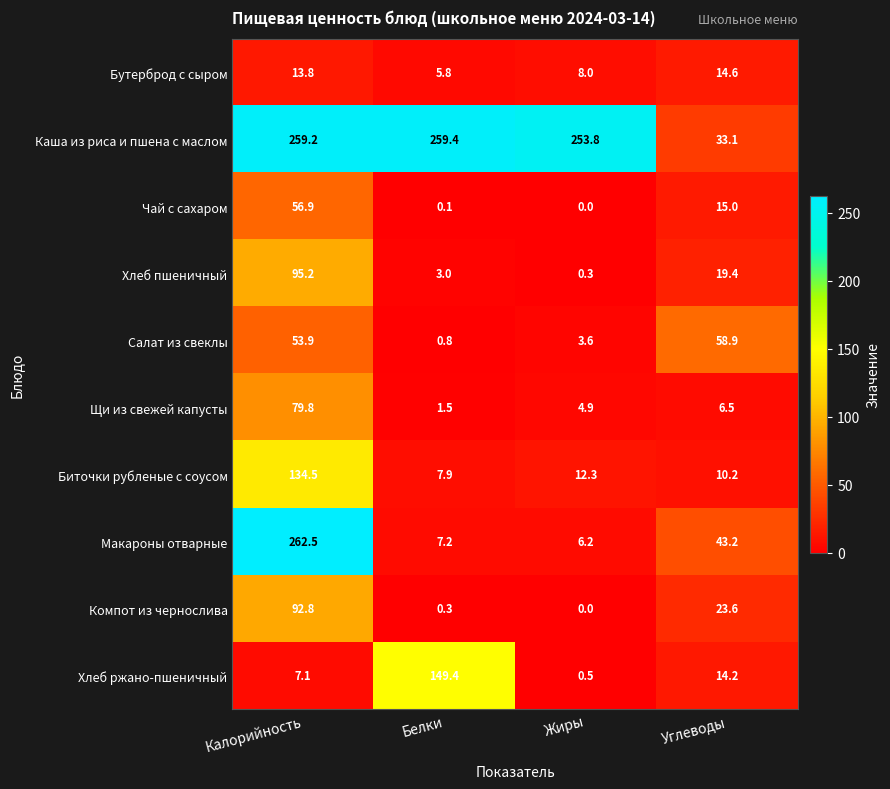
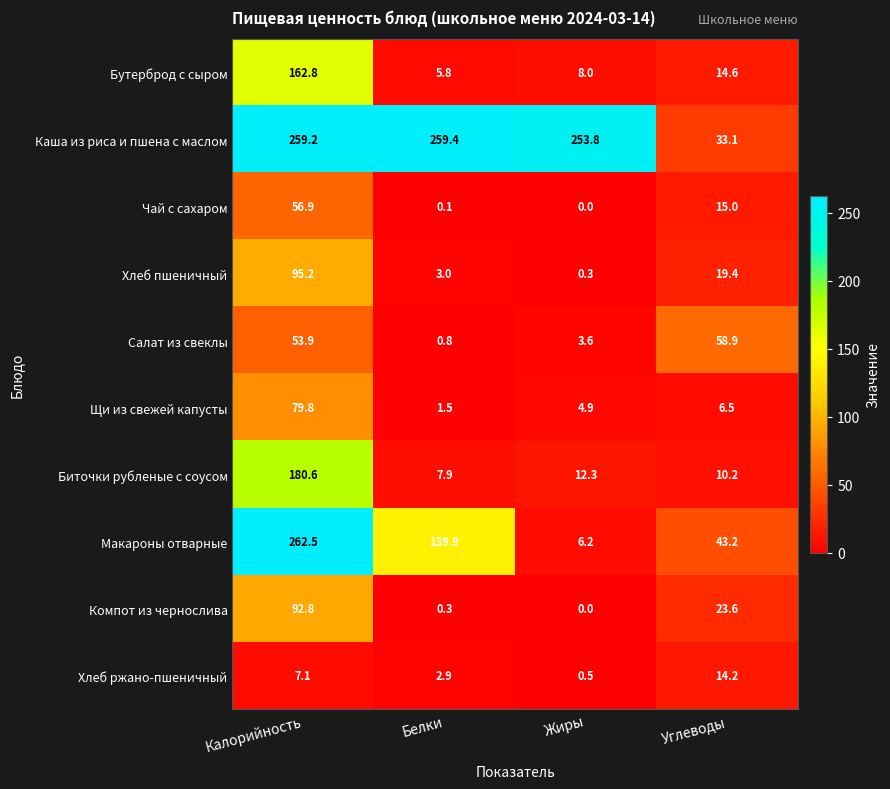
  {
    "Бутерброд с сыром": {
-     "Калорийность": 13.8,
+     "Калорийность": 162.8,
      "Белки": 5.8,
      "Жиры": 8.0,
      "Углеводы": 14.6
    },
    "Каша из риса и пшена с маслом": {
      "Калорийность": 259.2,
      "Белки": 259.4,
      "Жиры": 253.8,
      "Углеводы": 33.1
    },
    "Чай с сахаром": {
      "Калорийность": 56.9,
      "Белки": 0.1,
      "Жиры": 0.0,
      "Углеводы": 15.0
    },
    "Хлеб пшеничный": {
      "Калорийность": 95.2,
      "Белки": 3.0,
      "Жиры": 0.3,
      "Углеводы": 19.4
    },
    "Салат из свеклы": {
      "Калорийность": 53.9,
      "Белки": 0.8,
      "Жиры": 3.6,
      "Углеводы": 58.9
    },
    "Щи из свежей капусты": {
      "Калорийность": 79.8,
      "Белки": 1.5,
      "Жиры": 4.9,
      "Углеводы": 6.5
    },
    "Биточки рубленые с соусом": {
-     "Калорийность": 134.5,
+     "Калорийность": 180.6,
      "Белки": 7.9,
      "Жиры": 12.3,
      "Углеводы": 10.2
    },
    "Макароны отварные": {
      "Калорийность": 262.5,
-     "Белки": 7.2,
+     "Белки": 139.9,
      "Жиры": 6.2,
      "Углеводы": 43.2
    },
    "Компот из чернослива": {
      "Калорийность": 92.8,
      "Белки": 0.3,
      "Жиры": 0.0,
      "Углеводы": 23.6
    },
    "Хлеб ржано-пшеничный": {
      "Калорийность": 7.1,
-     "Белки": 149.4,
+     "Белки": 2.9,
      "Жиры": 0.5,
      "Углеводы": 14.2
    }
  }
